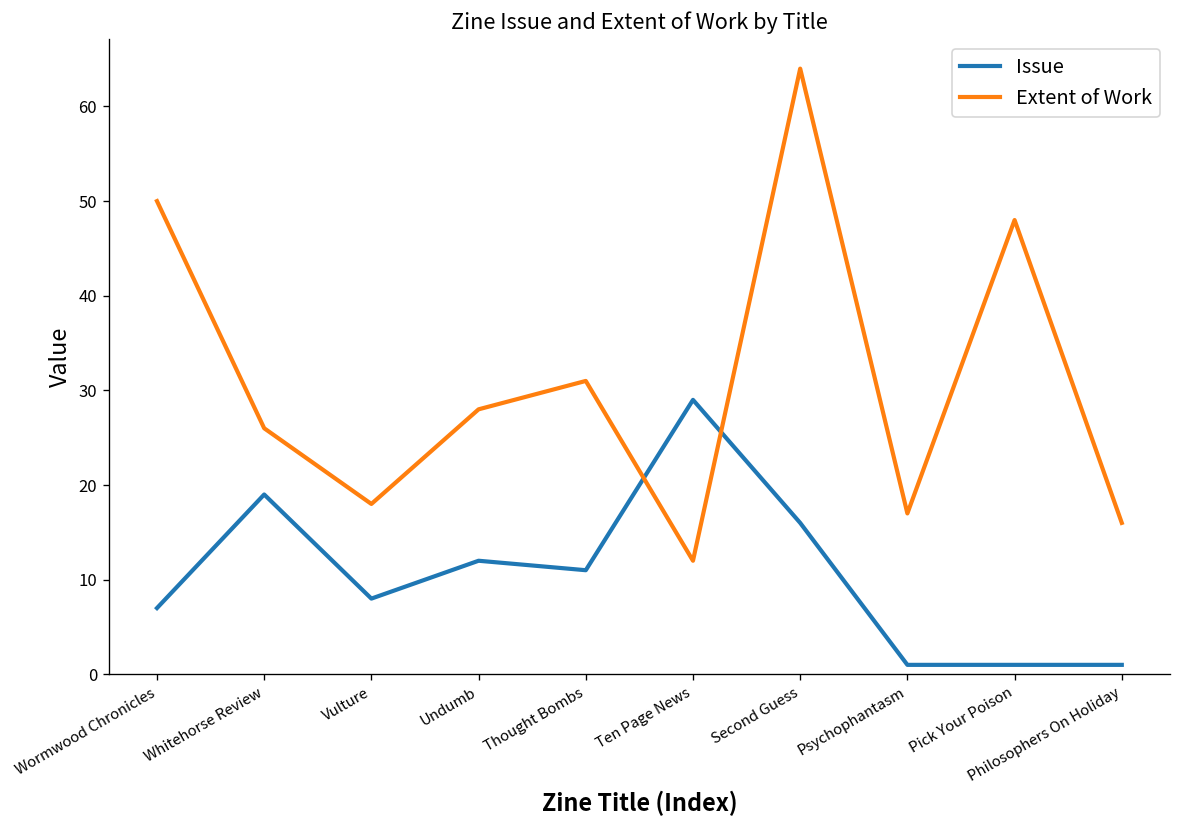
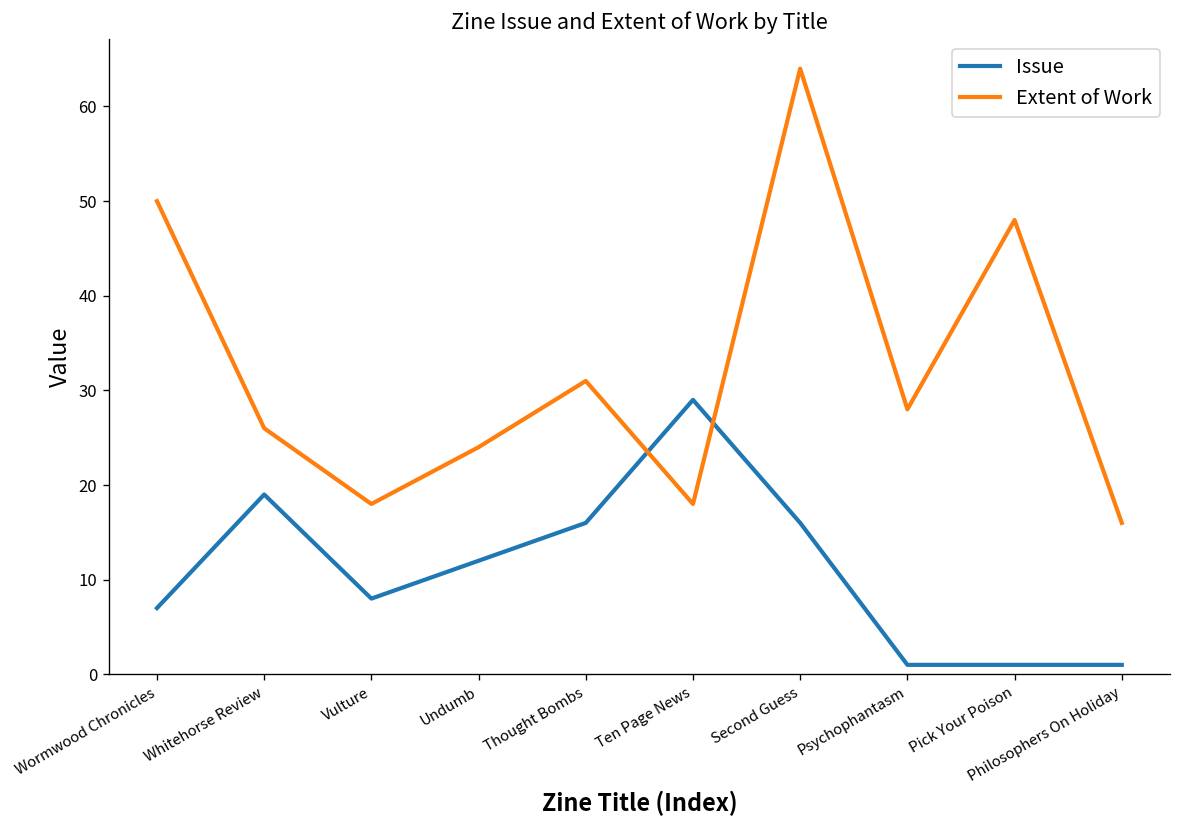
  {
    "Issue": {
      "Wormwood Chronicles": 7,
      "Whitehorse Review": 19,
      "Vulture": 8,
      "Undumb": 12,
-     "Thought Bombs": 11,
+     "Thought Bombs": 16,
      "Ten Page News": 29,
      "Second Guess": 16,
      "Psychophantasm": 1,
      "Pick Your Poison": 1,
      "Philosophers On Holiday": 1
    },
    "Extent of Work": {
      "Wormwood Chronicles": 50,
      "Whitehorse Review": 26,
      "Vulture": 18,
-     "Undumb": 28,
+     "Undumb": 24,
      "Thought Bombs": 31,
-     "Ten Page News": 12,
+     "Ten Page News": 18,
      "Second Guess": 64,
-     "Psychophantasm": 17,
+     "Psychophantasm": 28,
      "Pick Your Poison": 48,
      "Philosophers On Holiday": 16
    }
  }
